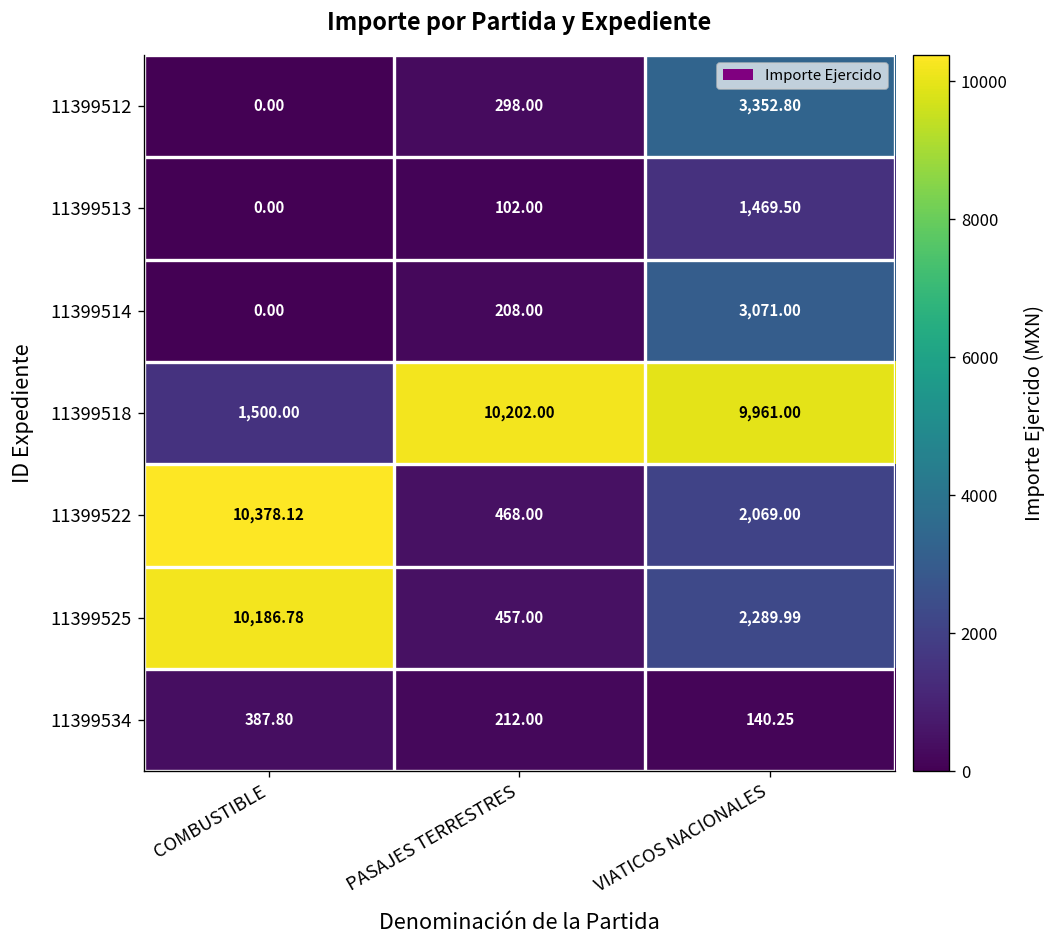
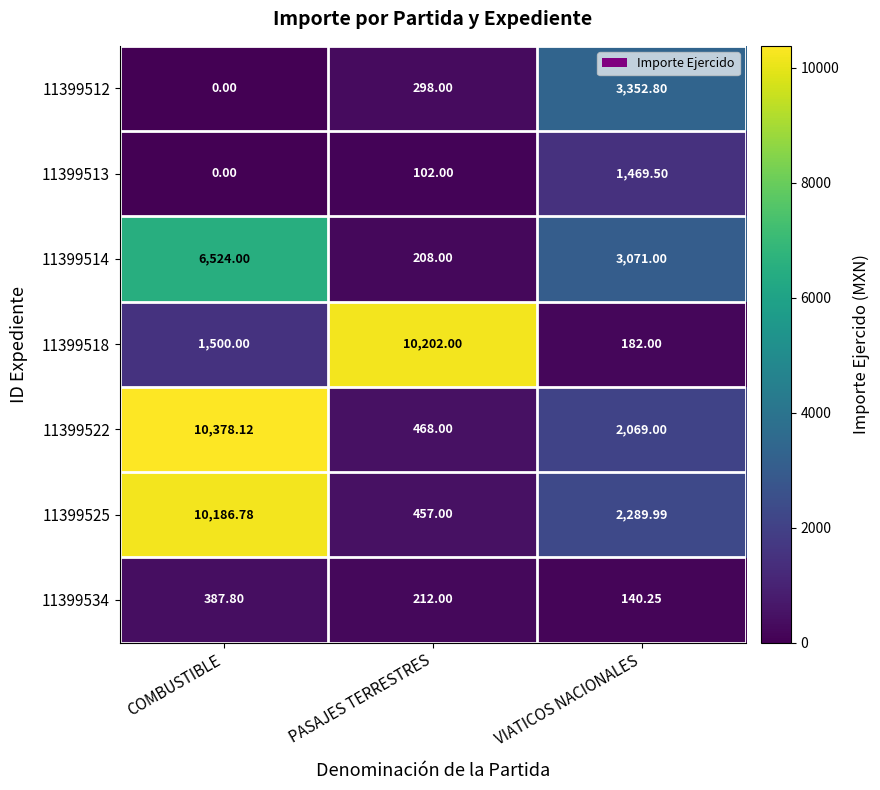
  {
    "11399512": {
      "COMBUSTIBLE": "0.00",
      "PASAJES TERRESTRES": "298.00",
      "VIATICOS NACIONALES": "3,352.80"
    },
    "11399513": {
      "COMBUSTIBLE": "0.00",
      "PASAJES TERRESTRES": "102.00",
      "VIATICOS NACIONALES": "1,469.50"
    },
    "11399514": {
-     "COMBUSTIBLE": "0.00",
+     "COMBUSTIBLE": "6,524.00",
      "PASAJES TERRESTRES": "208.00",
      "VIATICOS NACIONALES": "3,071.00"
    },
    "11399518": {
      "COMBUSTIBLE": "1,500.00",
      "PASAJES TERRESTRES": "10,202.00",
-     "VIATICOS NACIONALES": "9,961.00"
+     "VIATICOS NACIONALES": "182.00"
    },
    "11399522": {
      "COMBUSTIBLE": "10,378.12",
      "PASAJES TERRESTRES": "468.00",
      "VIATICOS NACIONALES": "2,069.00"
    },
    "11399525": {
      "COMBUSTIBLE": "10,186.78",
      "PASAJES TERRESTRES": "457.00",
      "VIATICOS NACIONALES": "2,289.99"
    },
    "11399534": {
      "COMBUSTIBLE": "387.80",
      "PASAJES TERRESTRES": "212.00",
      "VIATICOS NACIONALES": "140.25"
    }
  }
